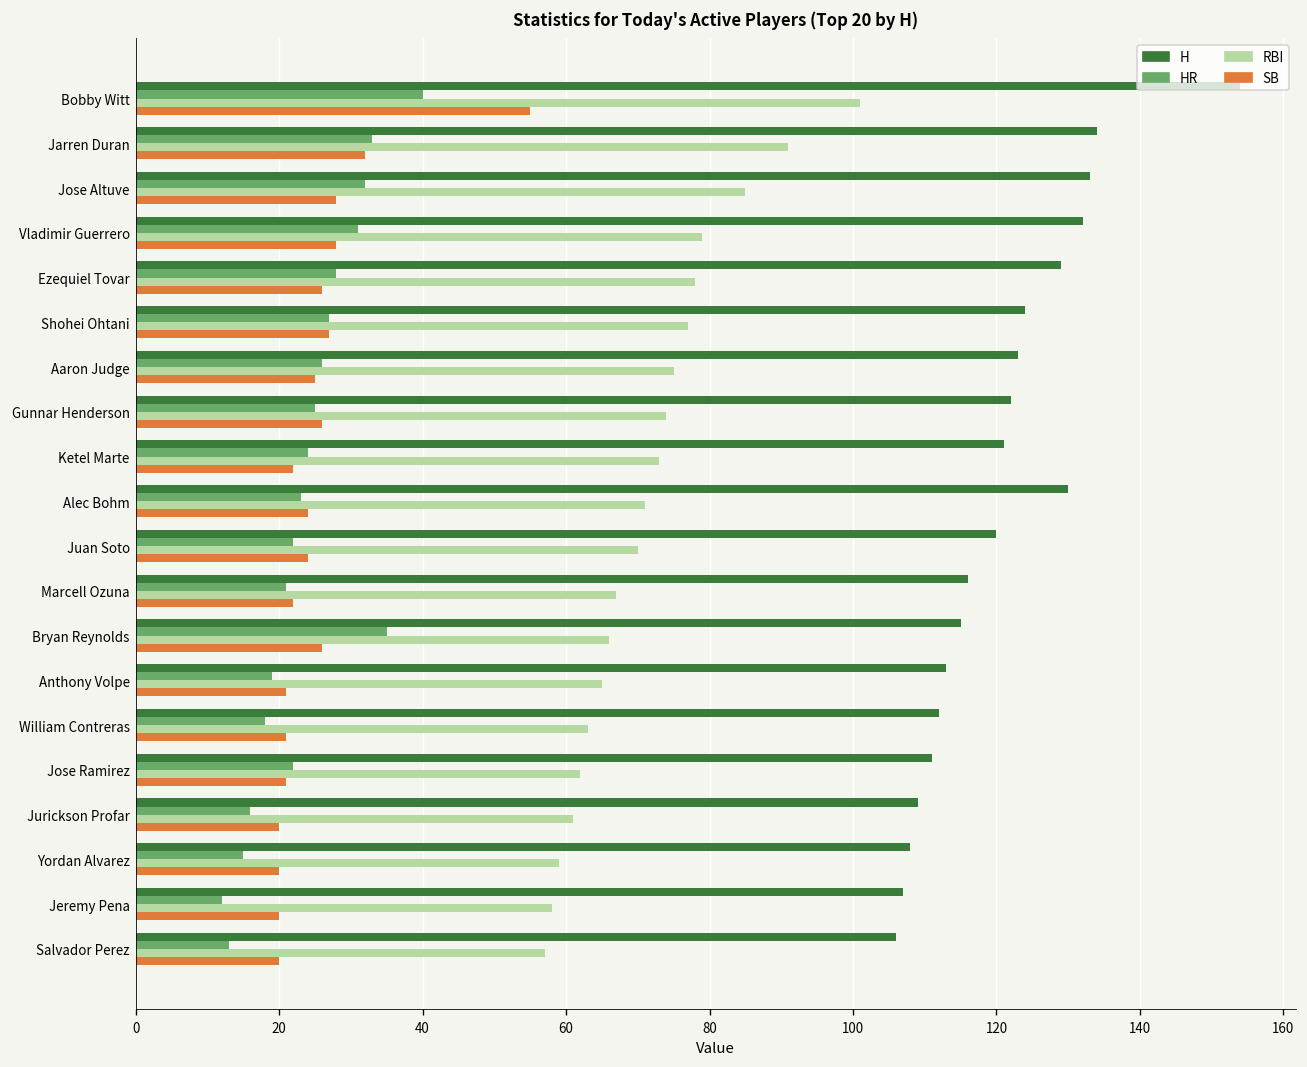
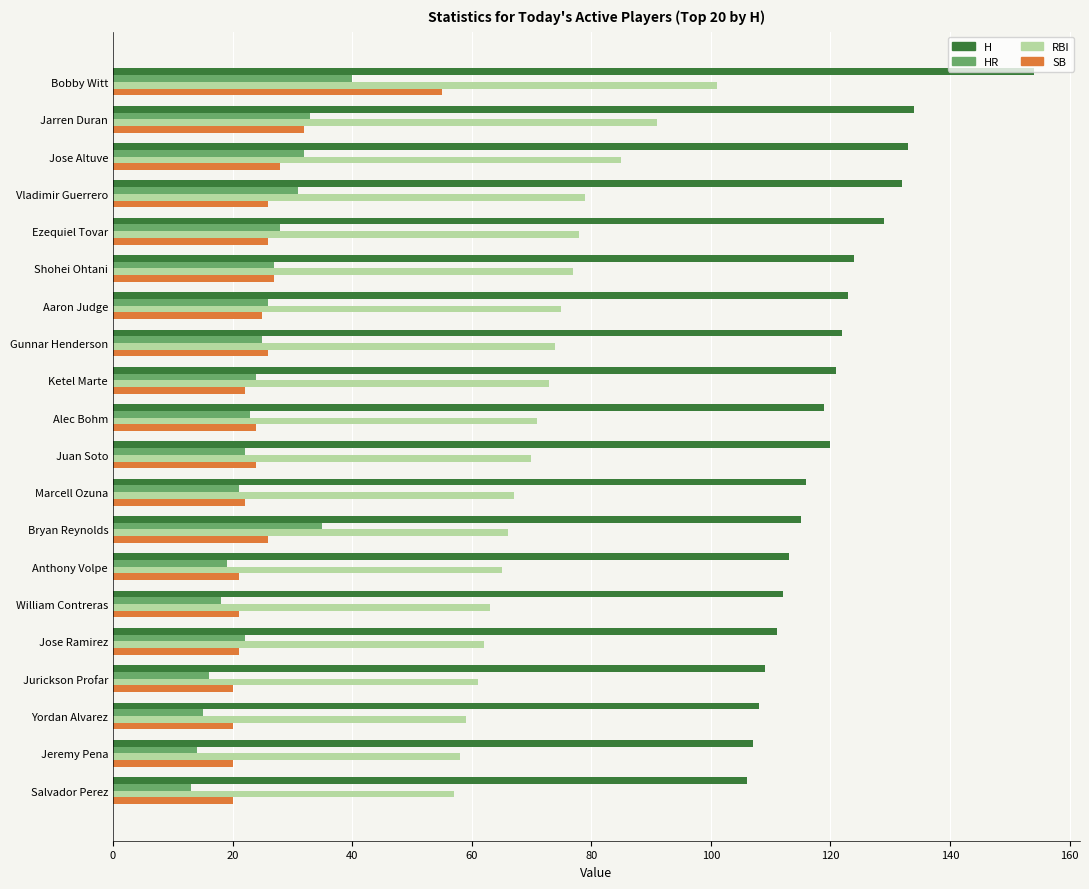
  {
    "H": {
      "Bobby Witt": 154,
      "Jarren Duran": 134,
      "Jose Altuve": 133,
      "Vladimir Guerrero": 132,
      "Ezequiel Tovar": 129,
      "Shohei Ohtani": 124,
      "Aaron Judge": 123,
      "Gunnar Henderson": 122,
      "Ketel Marte": 121,
-     "Alec Bohm": 130,
+     "Alec Bohm": 119,
      "Juan Soto": 120,
      "Marcell Ozuna": 116,
      "Bryan Reynolds": 115,
      "Anthony Volpe": 113,
      "William Contreras": 112,
      "Jose Ramirez": 111,
      "Jurickson Profar": 109,
      "Yordan Alvarez": 108,
      "Jeremy Pena": 107,
      "Salvador Perez": 106
    },
    "HR": {
      "Bobby Witt": 40,
      "Jarren Duran": 33,
      "Jose Altuve": 32,
      "Vladimir Guerrero": 31,
      "Ezequiel Tovar": 28,
      "Shohei Ohtani": 27,
      "Aaron Judge": 26,
      "Gunnar Henderson": 25,
      "Ketel Marte": 24,
      "Alec Bohm": 23,
      "Juan Soto": 22,
      "Marcell Ozuna": 21,
      "Bryan Reynolds": 35,
      "Anthony Volpe": 19,
      "William Contreras": 18,
      "Jose Ramirez": 22,
      "Jurickson Profar": 16,
      "Yordan Alvarez": 15,
-     "Jeremy Pena": 12,
+     "Jeremy Pena": 14,
      "Salvador Perez": 13
    },
    "RBI": {
      "Bobby Witt": 101,
      "Jarren Duran": 91,
      "Jose Altuve": 85,
      "Vladimir Guerrero": 79,
      "Ezequiel Tovar": 78,
      "Shohei Ohtani": 77,
      "Aaron Judge": 75,
      "Gunnar Henderson": 74,
      "Ketel Marte": 73,
      "Alec Bohm": 71,
      "Juan Soto": 70,
      "Marcell Ozuna": 67,
      "Bryan Reynolds": 66,
      "Anthony Volpe": 65,
      "William Contreras": 63,
      "Jose Ramirez": 62,
      "Jurickson Profar": 61,
      "Yordan Alvarez": 59,
      "Jeremy Pena": 58,
      "Salvador Perez": 57
    },
    "SB": {
      "Bobby Witt": 55,
      "Jarren Duran": 32,
      "Jose Altuve": 28,
-     "Vladimir Guerrero": 28,
+     "Vladimir Guerrero": 26,
      "Ezequiel Tovar": 26,
      "Shohei Ohtani": 27,
      "Aaron Judge": 25,
      "Gunnar Henderson": 26,
      "Ketel Marte": 22,
      "Alec Bohm": 24,
      "Juan Soto": 24,
      "Marcell Ozuna": 22,
      "Bryan Reynolds": 26,
      "Anthony Volpe": 21,
      "William Contreras": 21,
      "Jose Ramirez": 21,
      "Jurickson Profar": 20,
      "Yordan Alvarez": 20,
      "Jeremy Pena": 20,
      "Salvador Perez": 20
    }
  }
